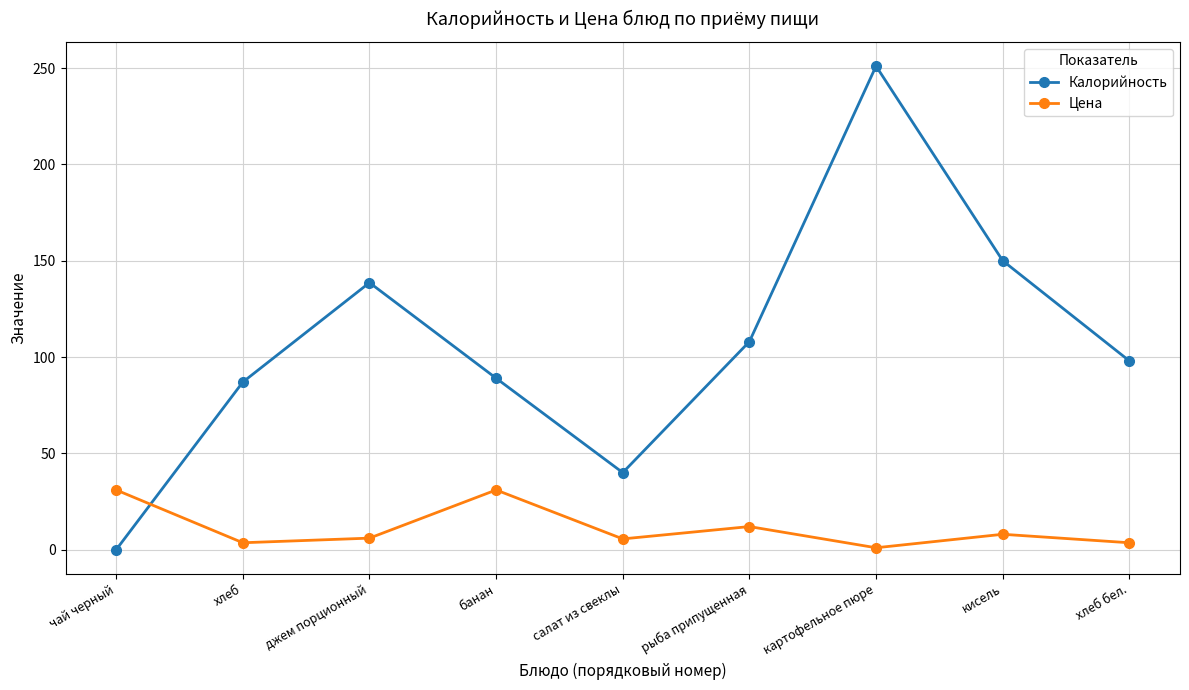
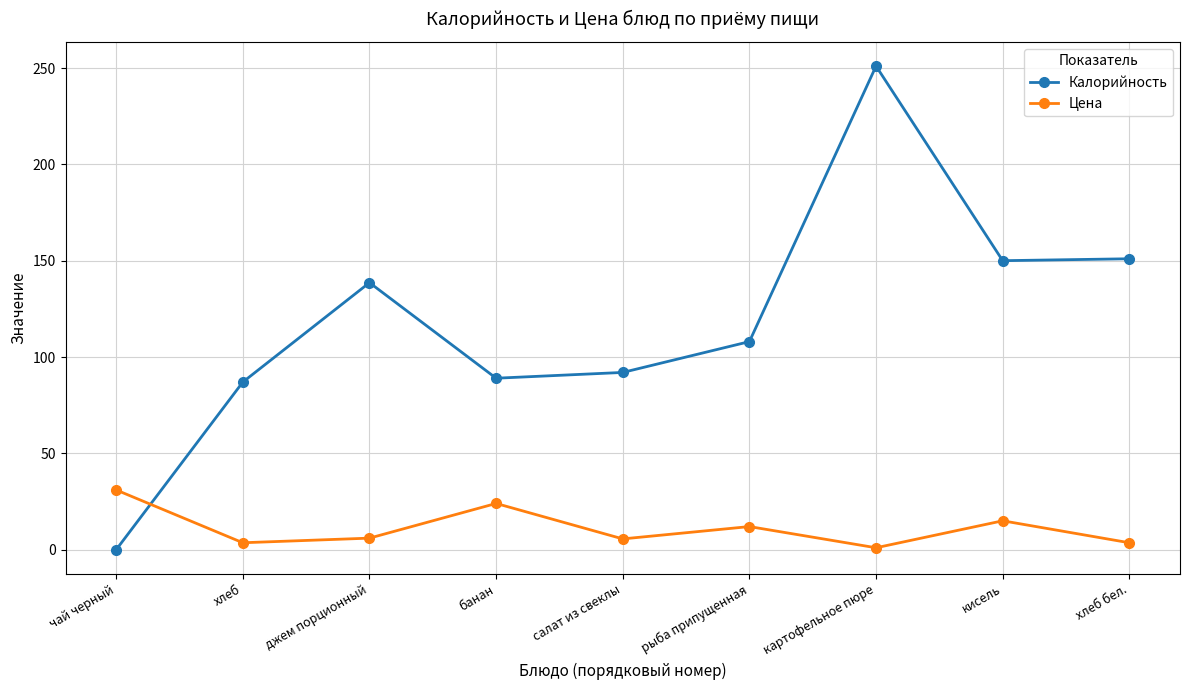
  {
    "Калорийность": {
      "чай черный": 0,
      "хлеб": 87,
      "джем порционный": 139,
      "банан": 89,
-     "салат из свеклы": 40,
+     "салат из свеклы": 92,
      "рыба припущенная": 108,
      "картофельное пюре": 251,
      "кисель": 150,
-     "хлеб бел.": 98
+     "хлеб бел.": 151
    },
    "Цена": {
      "чай черный": 31,
      "хлеб": 4,
      "джем порционный": 6,
-     "банан": 31,
+     "банан": 24,
      "салат из свеклы": 6,
      "рыба припущенная": 12,
      "картофельное пюре": 1,
-     "кисель": 8,
+     "кисель": 15,
      "хлеб бел.": 4
    }
  }
